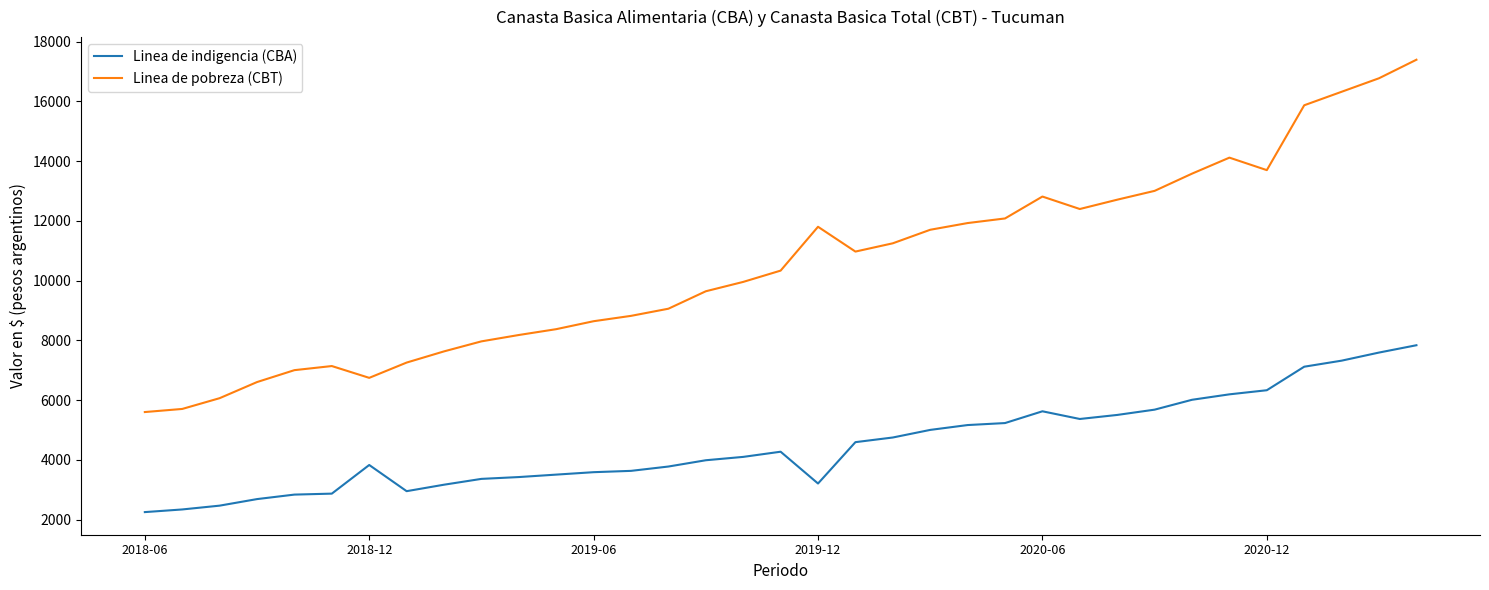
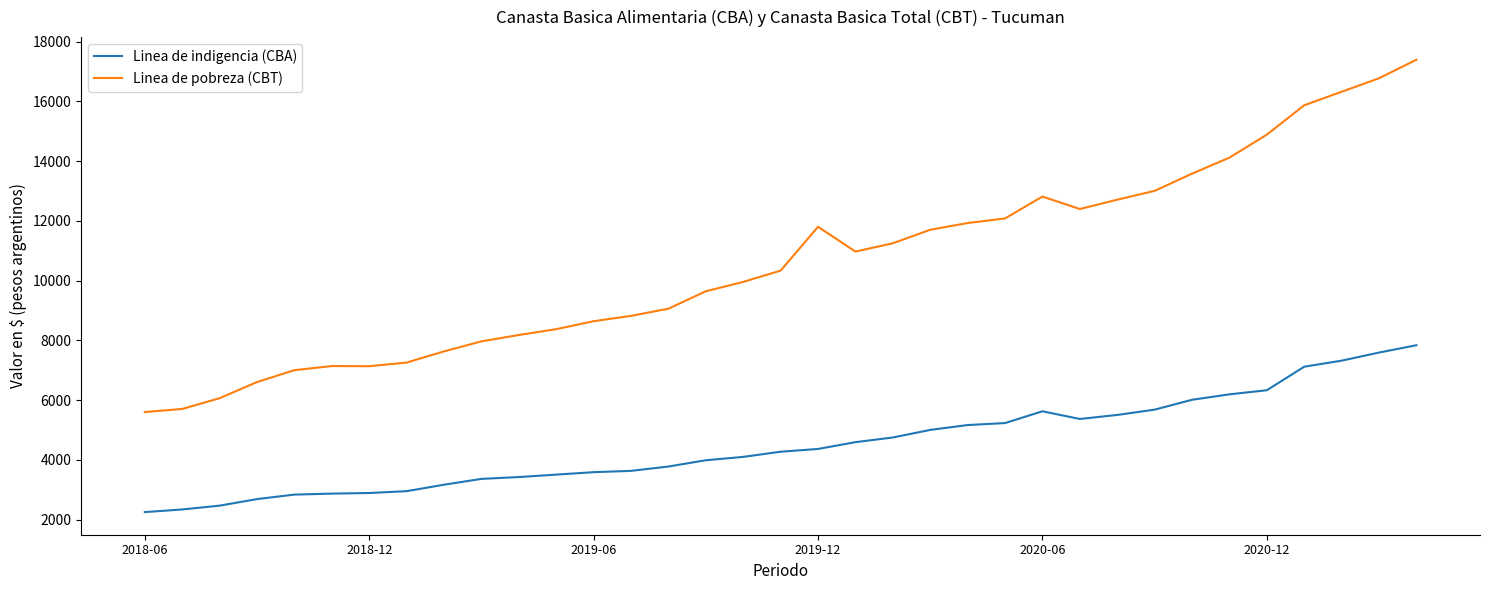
  {
    "Linea de indigencia (CBA)": {
      "2018-06": 2200,
-     "2018-12": 3800,
+     "2018-12": 2900,
      "2019-06": 3600,
-     "2019-12": 3200,
+     "2019-12": 4400,
      "2020-06": 5600,
      "2020-12": 6300
    },
    "Linea de pobreza (CBT)": {
      "2018-06": 5600,
-     "2018-12": 6700,
+     "2018-12": 7100,
      "2019-06": 8600,
      "2019-12": 11800,
      "2020-06": 12800,
-     "2020-12": 13700
+     "2020-12": 14900
    }
  }
